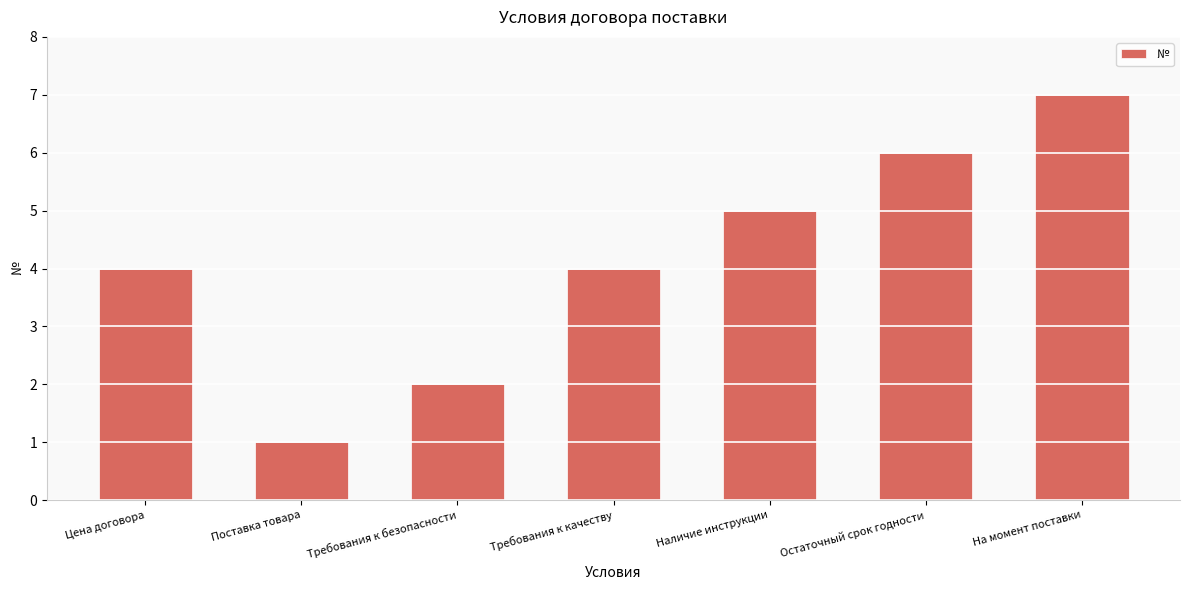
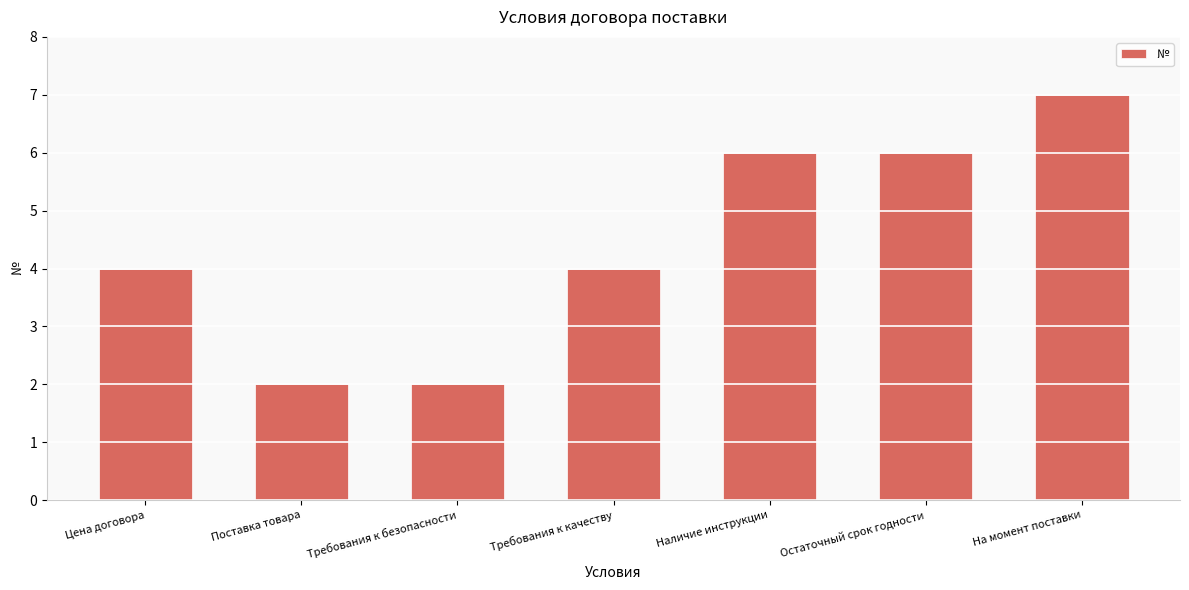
  {
    "Цена договора": 4,
-   "Поставка товара": 1,
+   "Поставка товара": 2,
    "Требования к безопасности": 2,
    "Требования к качеству": 4,
-   "Наличие инструкции": 5,
+   "Наличие инструкции": 6,
    "Остаточный срок годности": 6,
    "На момент поставки": 7
  }
